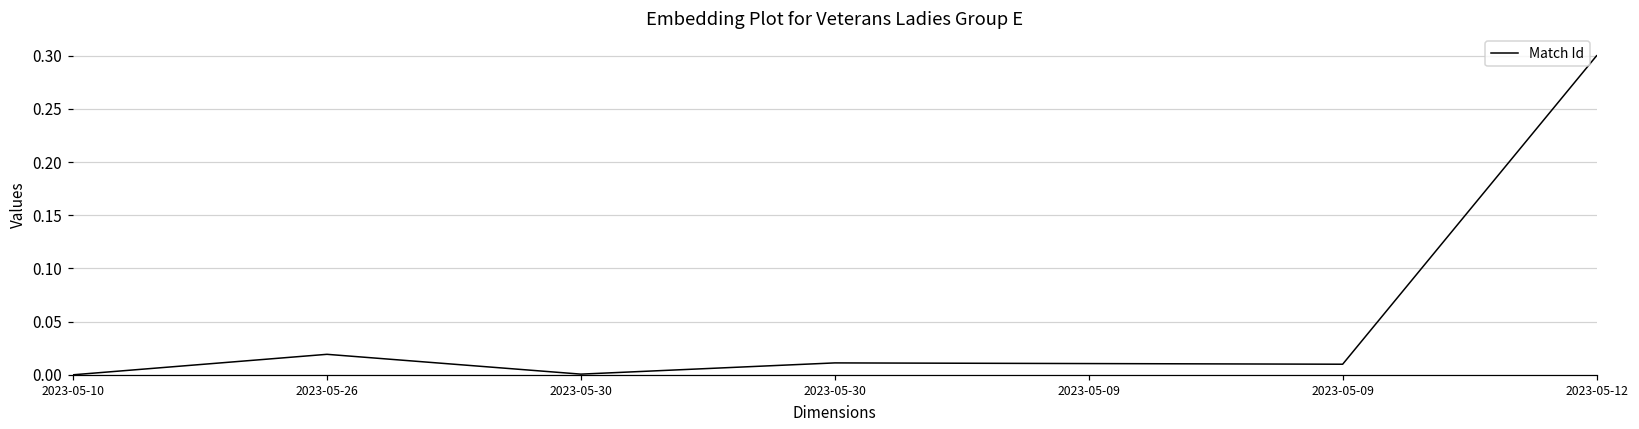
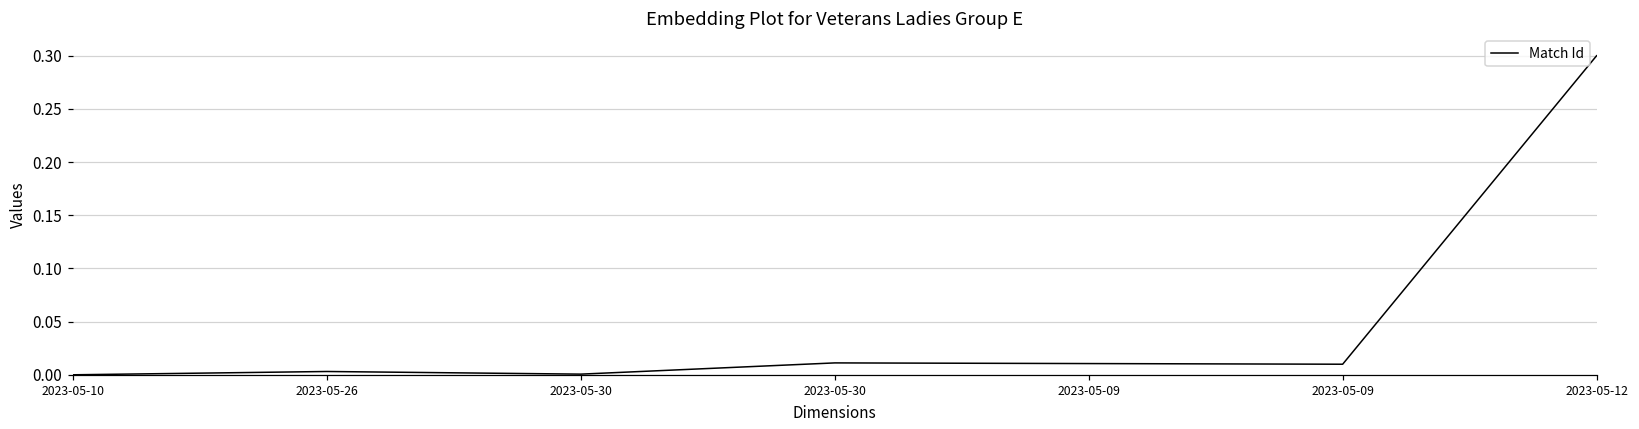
  {
    "2023-05-10": 0.00,
-   "2023-05-26": 0.02,
+   "2023-05-26": 0.00,
    "2023-05-12": 0.30
  }
